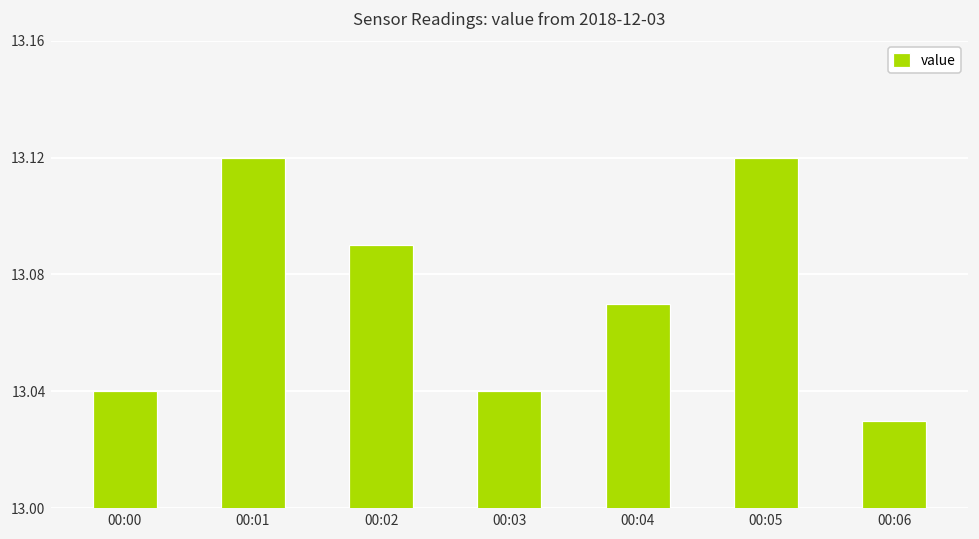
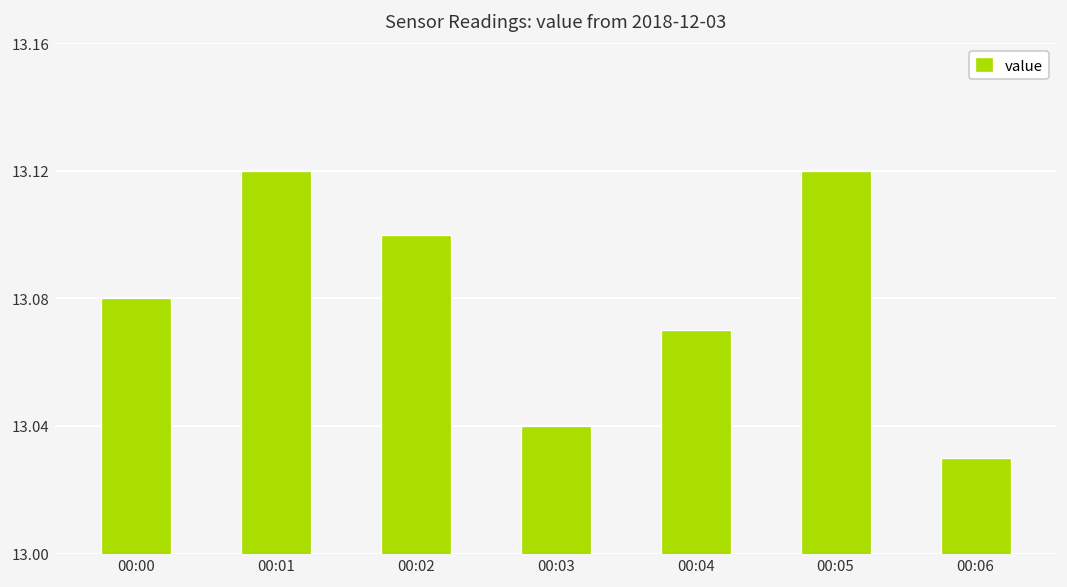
  {
-   "00:00": 13.04,
+   "00:00": 13.08,
    "00:01": 13.12,
-   "00:02": 13.09,
+   "00:02": 13.10,
    "00:03": 13.04,
    "00:04": 13.07,
    "00:05": 13.12,
    "00:06": 13.03
  }
